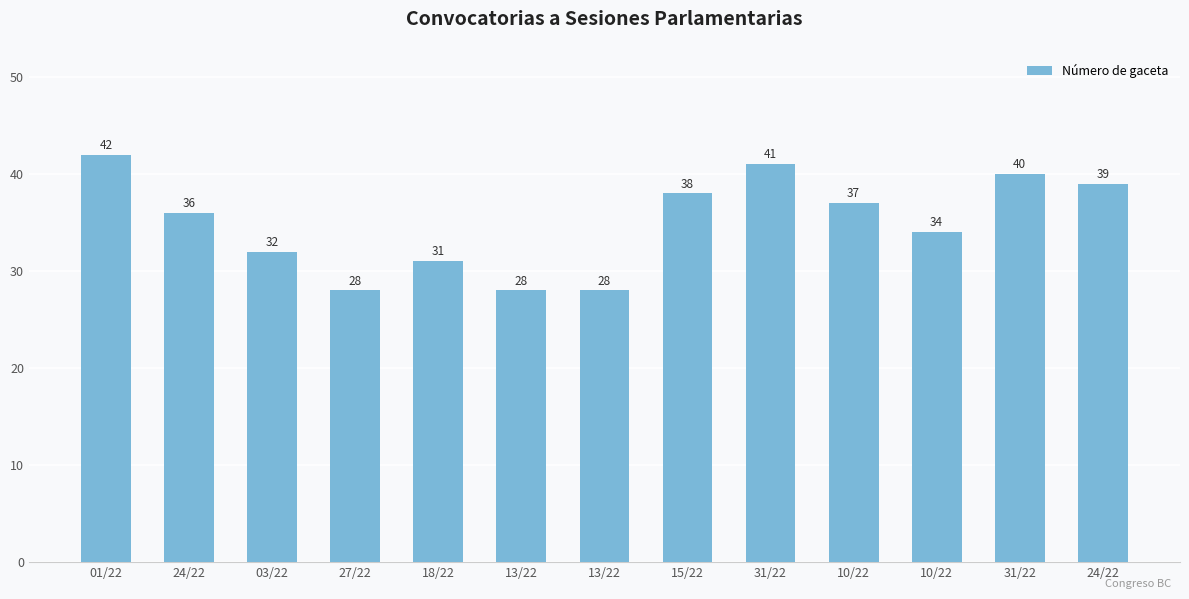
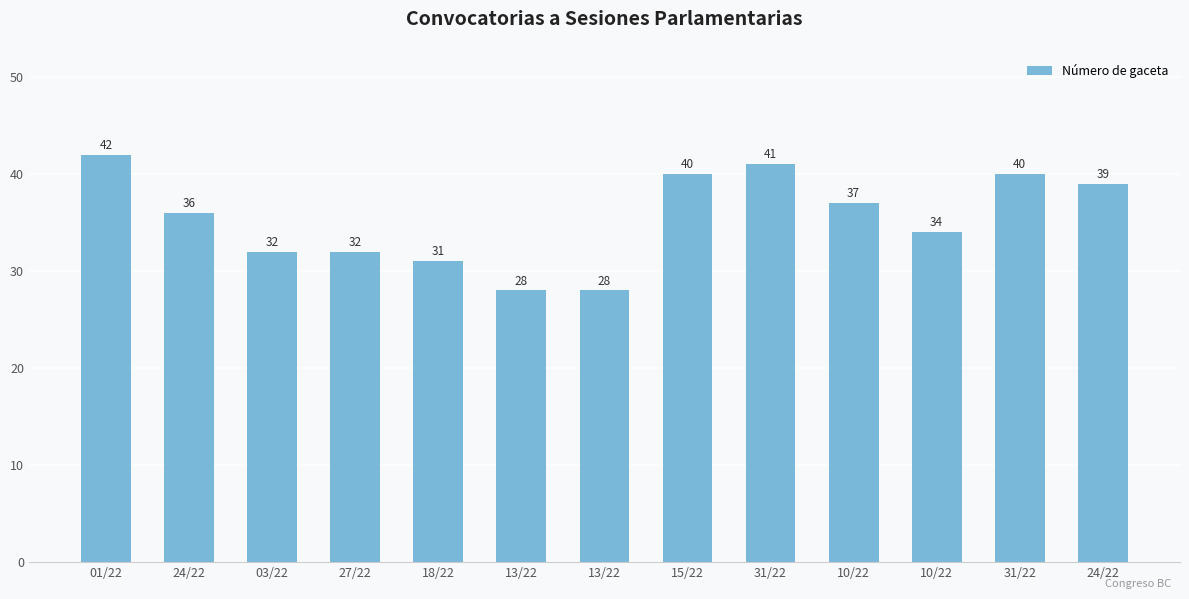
  {
    "01/22": 42,
    "03/22": 32,
-   "27/22": 28,
+   "27/22": 32,
    "18/22": 31,
-   "15/22": 38
+   "15/22": 40
  }
